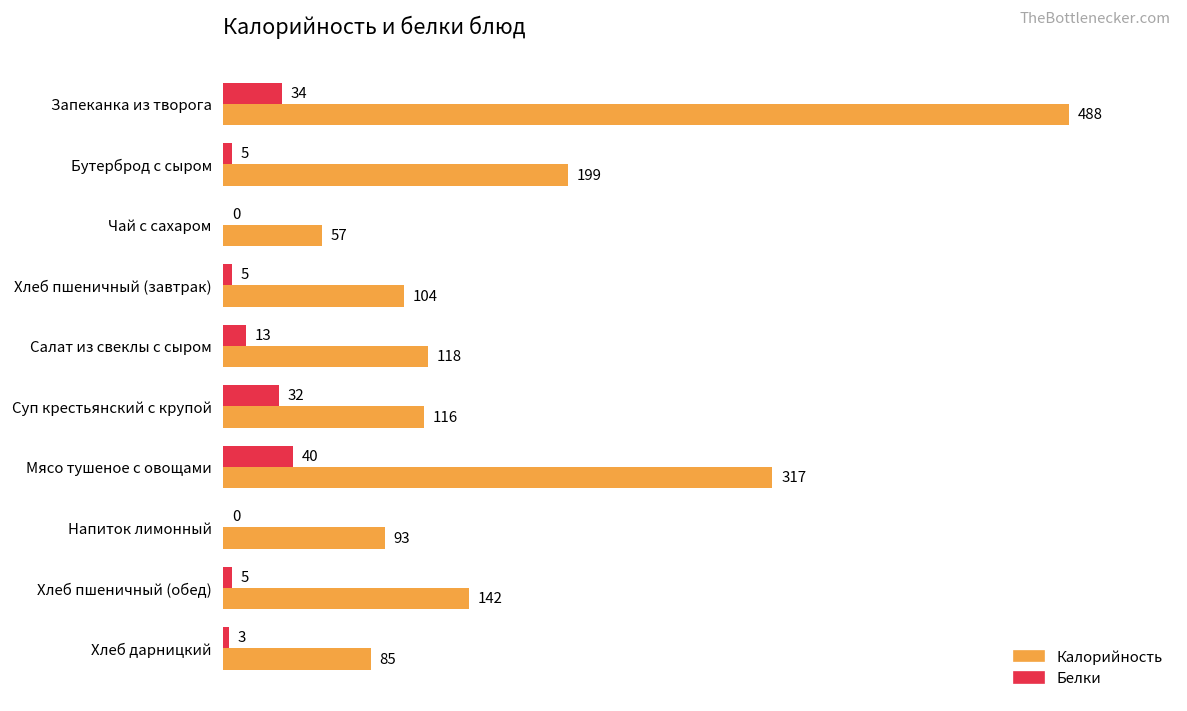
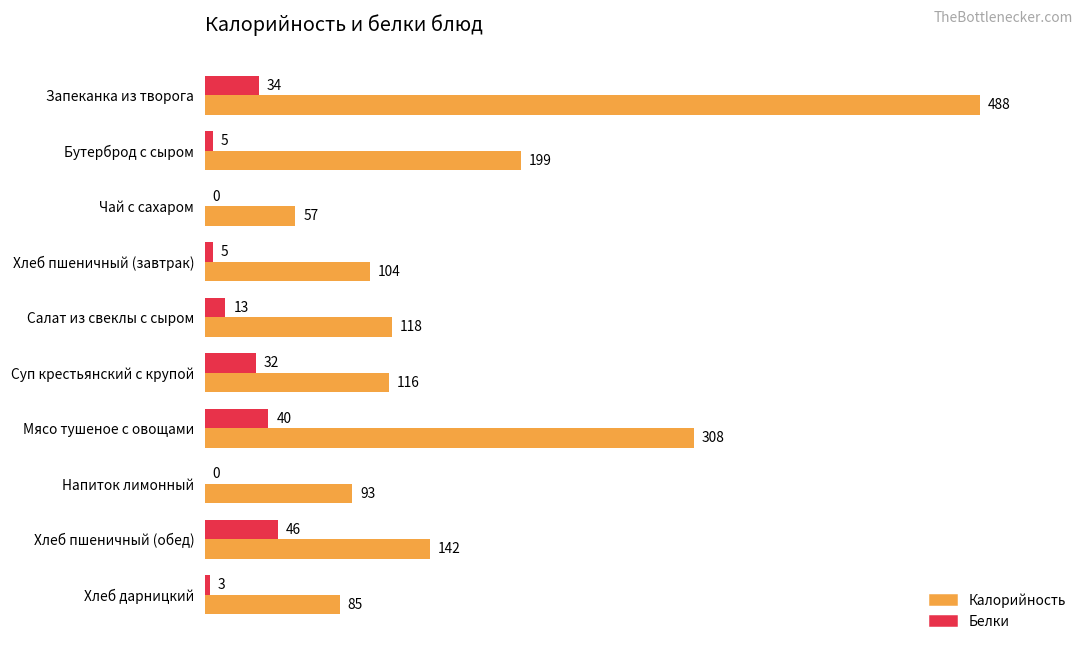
  {
    "Калорийность": {
      "Запеканка из творога": 488,
      "Бутерброд с сыром": 199,
      "Чай с сахаром": 57,
      "Хлеб пшеничный (завтрак)": 104,
      "Салат из свеклы с сыром": 118,
      "Суп крестьянский с крупой": 116,
-     "Мясо тушеное с овощами": 317,
+     "Мясо тушеное с овощами": 308,
      "Напиток лимонный": 93,
      "Хлеб пшеничный (обед)": 142,
      "Хлеб дарницкий": 85
    },
    "Белки": {
      "Запеканка из творога": 34,
      "Бутерброд с сыром": 5,
      "Чай с сахаром": 0,
      "Хлеб пшеничный (завтрак)": 5,
      "Салат из свеклы с сыром": 13,
      "Суп крестьянский с крупой": 32,
      "Мясо тушеное с овощами": 40,
      "Напиток лимонный": 0,
-     "Хлеб пшеничный (обед)": 5,
+     "Хлеб пшеничный (обед)": 46,
      "Хлеб дарницкий": 3
    }
  }
